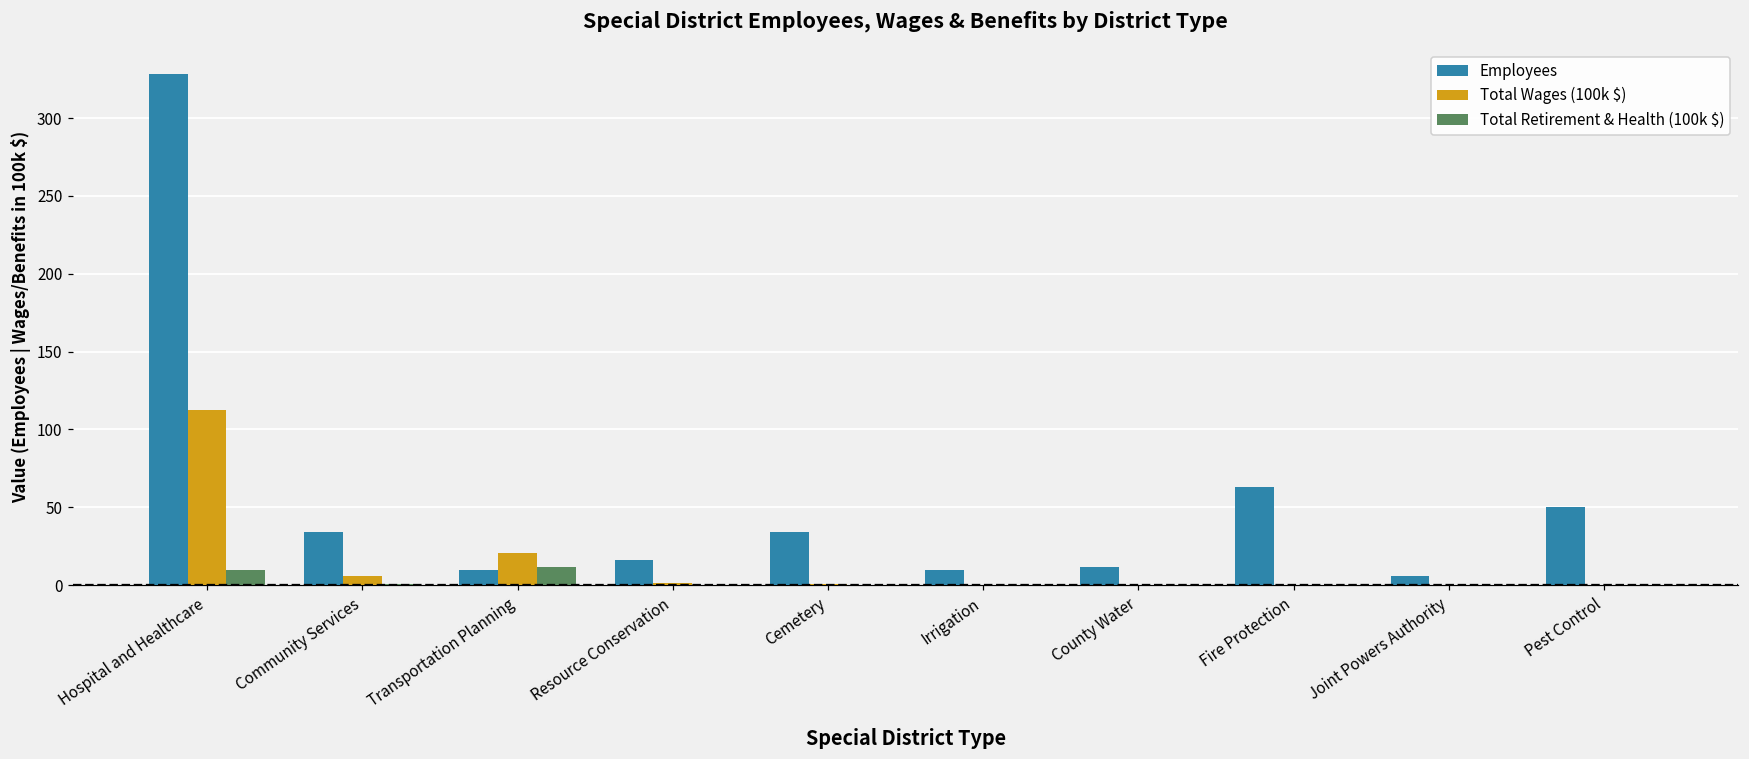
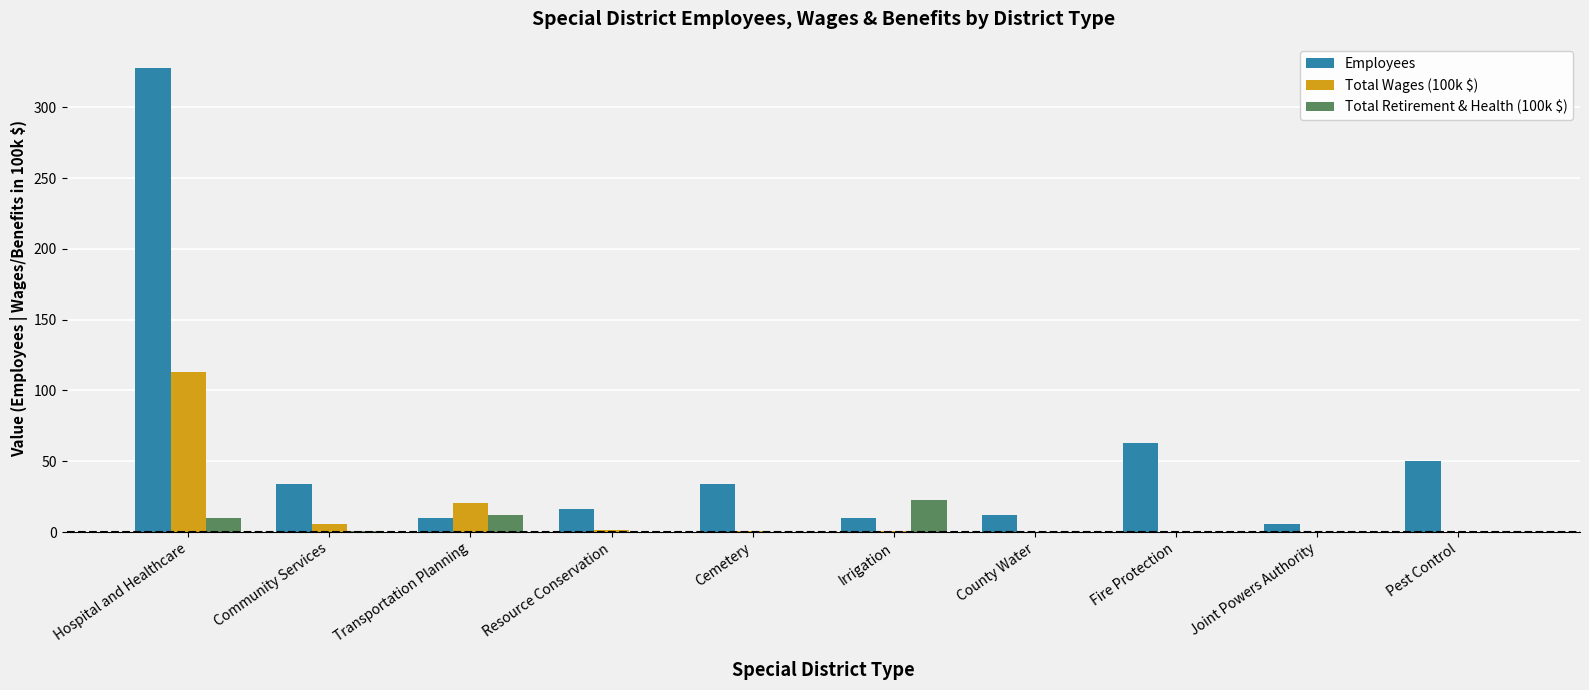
  {
    "Employees": {
      "Hospital and Healthcare": 328,
      "Community Services": 34,
      "Transportation Planning": 10,
      "Resource Conservation": 16,
      "Cemetery": 34,
      "Irrigation": 10,
      "County Water": 12,
      "Fire Protection": 63,
      "Joint Powers Authority": 6,
      "Pest Control": 50
    },
    "Total Wages (100k $)": {
      "Hospital and Healthcare": 113,
      "Community Services": 6,
      "Transportation Planning": 21,
      "Fire Protection": 0,
      "Joint Powers Authority": 0,
      "Pest Control": 0
    },
    "Total Retirement & Health (100k $)": {
      "Hospital and Healthcare": 10,
      "Transportation Planning": 12,
-     "Irrigation": 0,
+     "Irrigation": 22,
      "County Water": 0,
      "Fire Protection": 0,
      "Joint Powers Authority": 0,
      "Pest Control": 0
    }
  }
